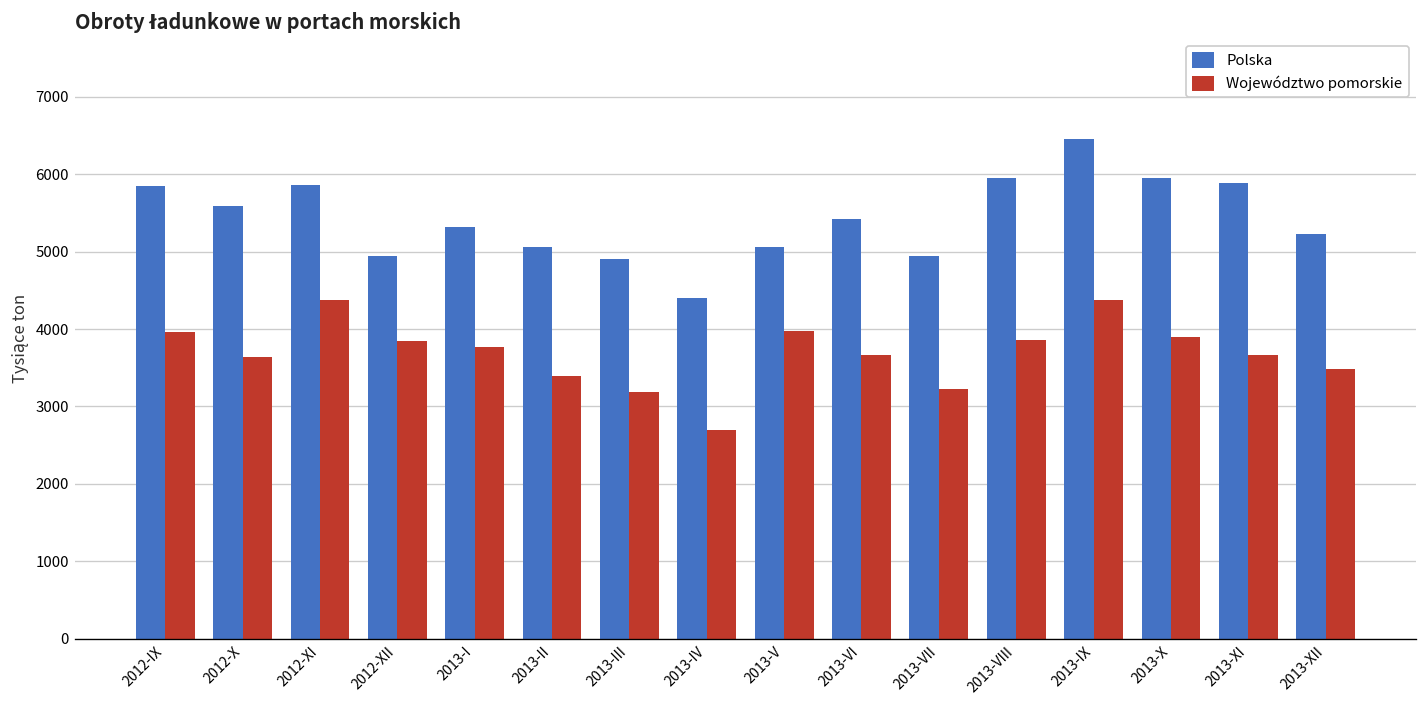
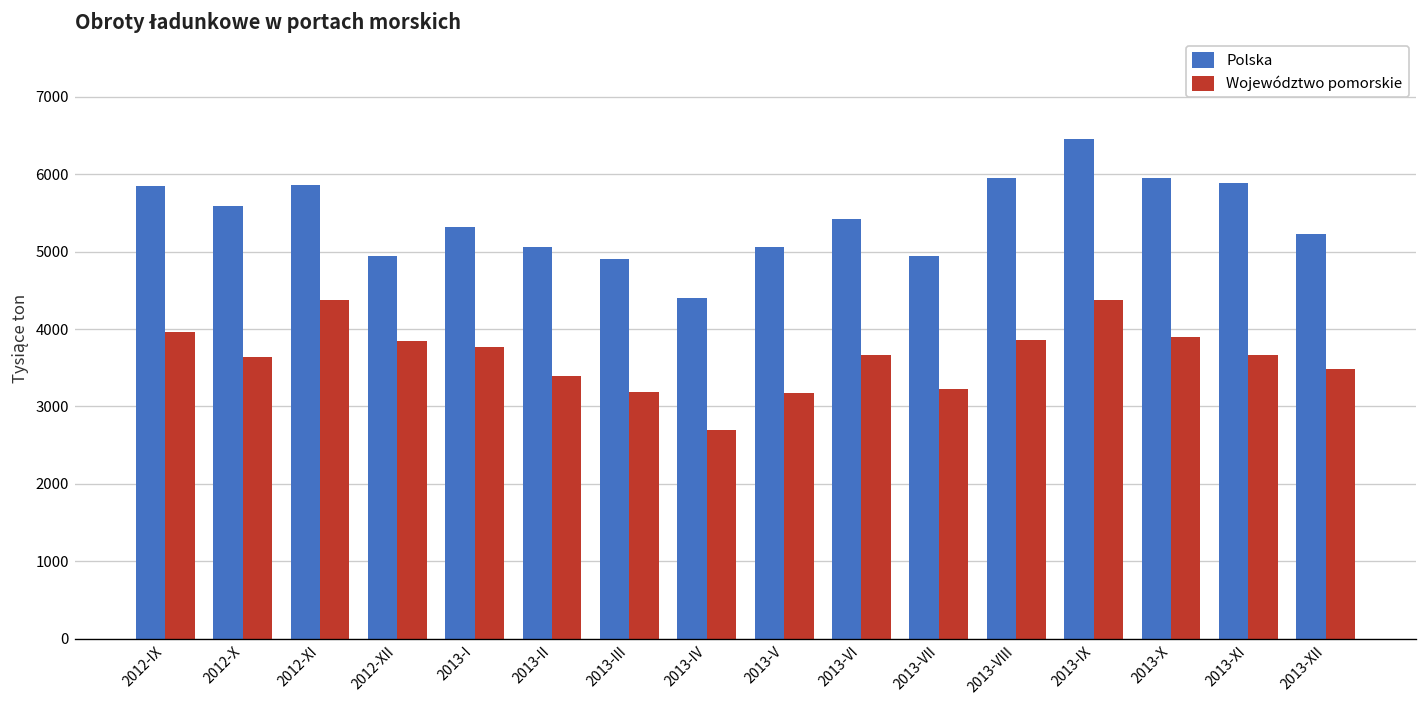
  {
    "Polska": {
      "2012-IX": 5800,
      "2012-X": 5600,
      "2012-XI": 5900,
      "2012-XII": 4900,
      "2013-I": 5300,
      "2013-II": 5100,
      "2013-III": 4900,
      "2013-IV": 4400,
      "2013-V": 5100,
      "2013-VI": 5400,
      "2013-VII": 5000,
      "2013-VIII": 6000,
      "2013-IX": 6500,
      "2013-X": 6000,
      "2013-XI": 5900,
      "2013-XII": 5200
    },
    "Województwo pomorskie": {
      "2012-IX": 4000,
      "2012-X": 3600,
      "2012-XI": 4400,
      "2012-XII": 3800,
      "2013-I": 3800,
      "2013-II": 3400,
      "2013-III": 3200,
      "2013-IV": 2700,
-     "2013-V": 4000,
+     "2013-V": 3200,
      "2013-VI": 3700,
      "2013-VII": 3200,
      "2013-VIII": 3900,
      "2013-IX": 4400,
      "2013-X": 3900,
      "2013-XI": 3700,
      "2013-XII": 3500
    }
  }
